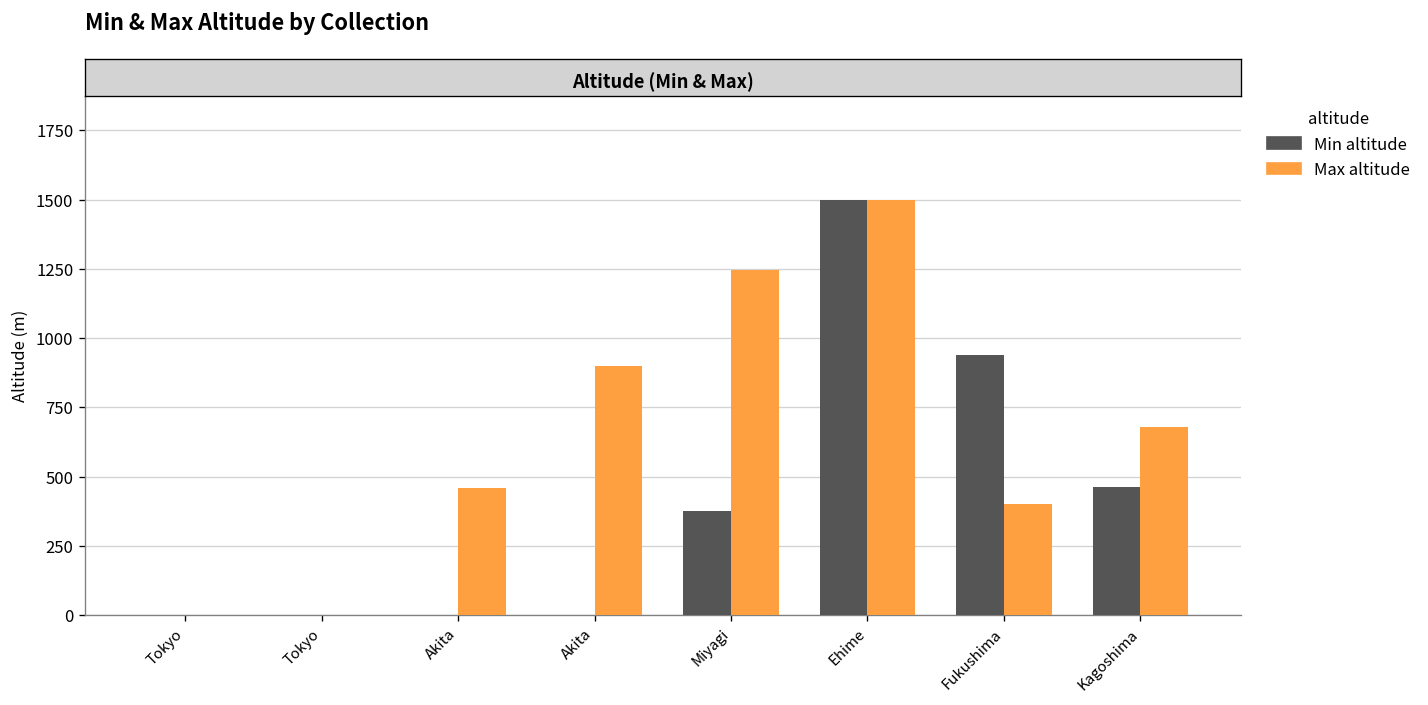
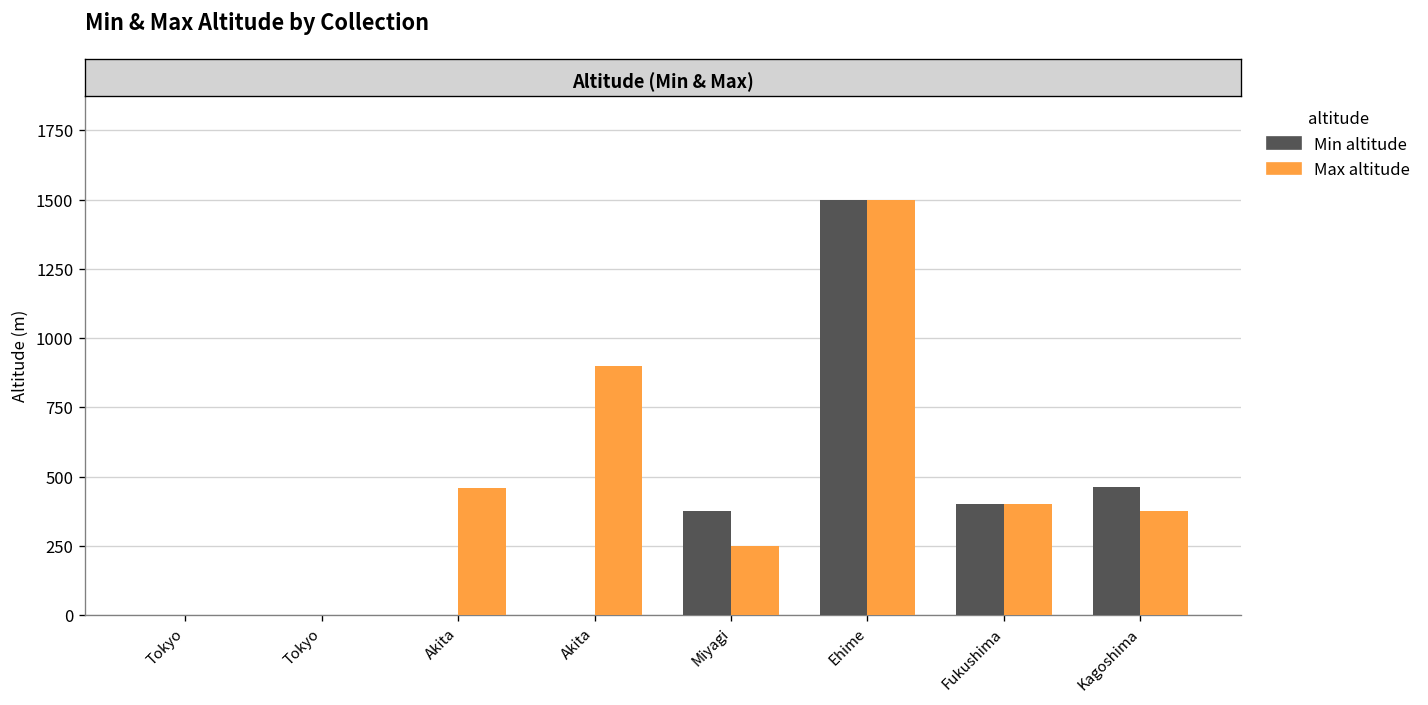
  {
    "Min altitude": {
      "Miyagi": 380,
      "Ehime": 1500,
-     "Fukushima": 940,
+     "Fukushima": 400,
      "Kagoshima": 460
    },
    "Max altitude": {
-     "Miyagi": 1250,
+     "Miyagi": 250,
      "Ehime": 1500,
      "Fukushima": 400,
-     "Kagoshima": 680
+     "Kagoshima": 380
    }
  }
